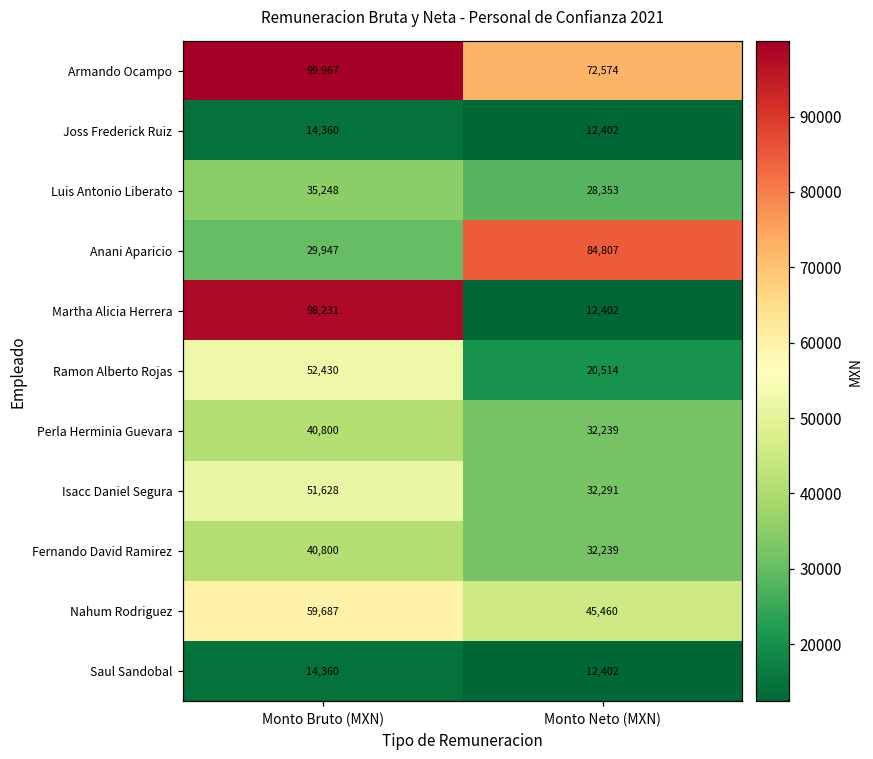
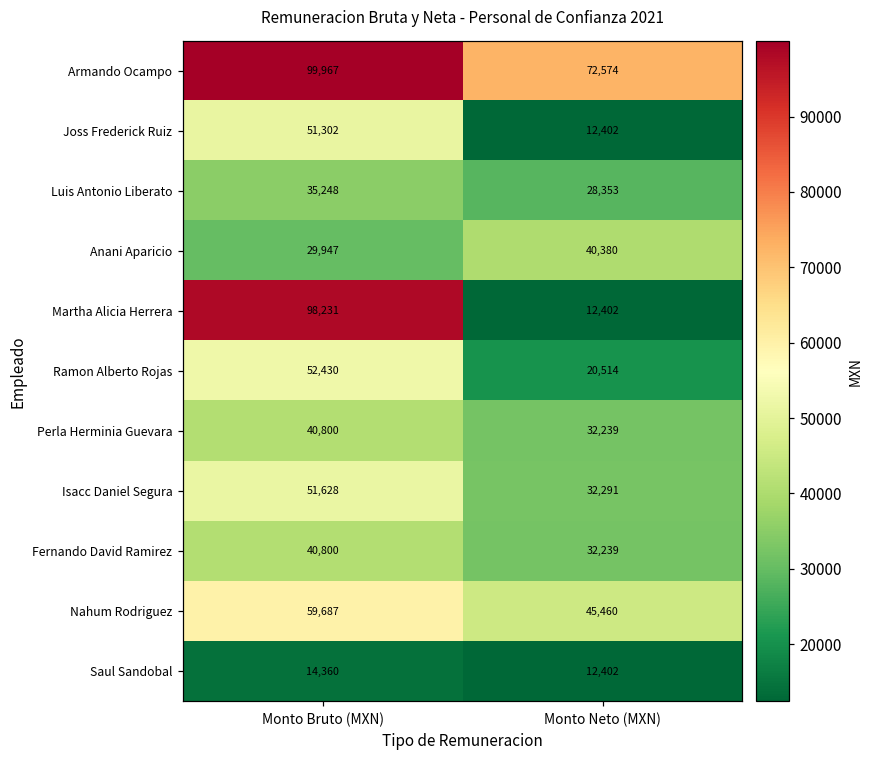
  {
    "Armando Ocampo": {
      "Monto Bruto (MXN)": "99,967",
      "Monto Neto (MXN)": "72,574"
    },
    "Joss Frederick Ruiz": {
-     "Monto Bruto (MXN)": "14,360",
+     "Monto Bruto (MXN)": "51,302",
      "Monto Neto (MXN)": "12,402"
    },
    "Luis Antonio Liberato": {
      "Monto Bruto (MXN)": "35,248",
      "Monto Neto (MXN)": "28,353"
    },
    "Anani Aparicio": {
      "Monto Bruto (MXN)": "29,947",
-     "Monto Neto (MXN)": "84,807"
+     "Monto Neto (MXN)": "40,380"
    },
    "Martha Alicia Herrera": {
      "Monto Bruto (MXN)": "98,231",
      "Monto Neto (MXN)": "12,402"
    },
    "Ramon Alberto Rojas": {
      "Monto Bruto (MXN)": "52,430",
      "Monto Neto (MXN)": "20,514"
    },
    "Perla Herminia Guevara": {
      "Monto Bruto (MXN)": "40,800",
      "Monto Neto (MXN)": "32,239"
    },
    "Isacc Daniel Segura": {
      "Monto Bruto (MXN)": "51,628",
      "Monto Neto (MXN)": "32,291"
    },
    "Fernando David Ramirez": {
      "Monto Bruto (MXN)": "40,800",
      "Monto Neto (MXN)": "32,239"
    },
    "Nahum Rodriguez": {
      "Monto Bruto (MXN)": "59,687",
      "Monto Neto (MXN)": "45,460"
    },
    "Saul Sandobal": {
      "Monto Bruto (MXN)": "14,360",
      "Monto Neto (MXN)": "12,402"
    }
  }
